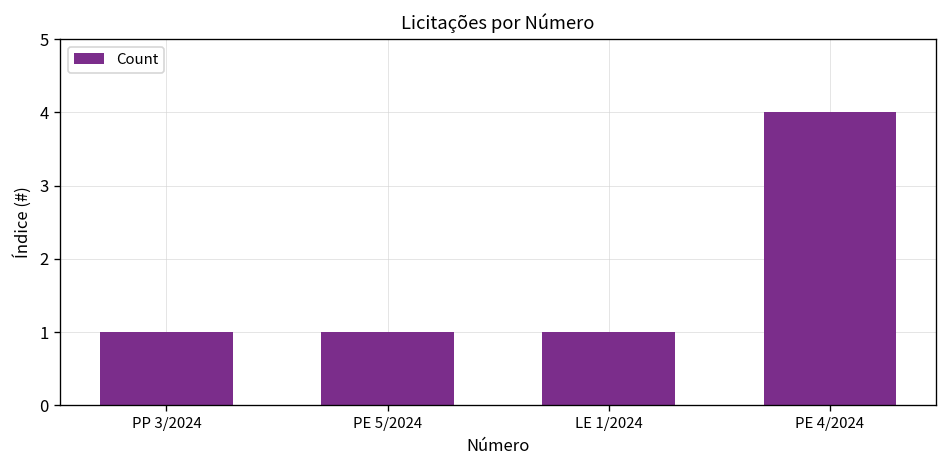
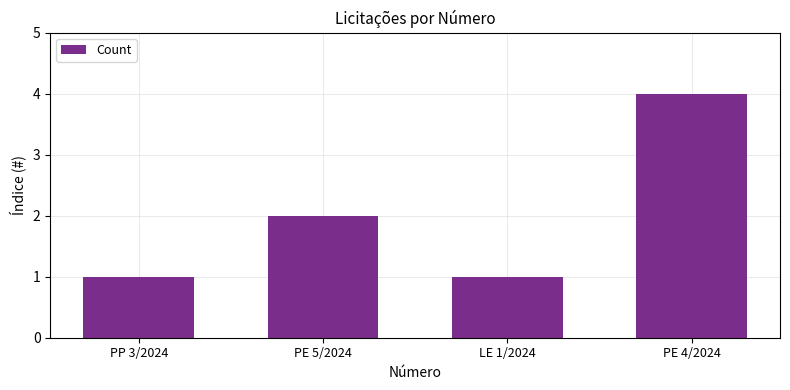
  {
    "PP 3/2024": 1,
-   "PE 5/2024": 1,
+   "PE 5/2024": 2,
    "LE 1/2024": 1,
    "PE 4/2024": 4
  }
